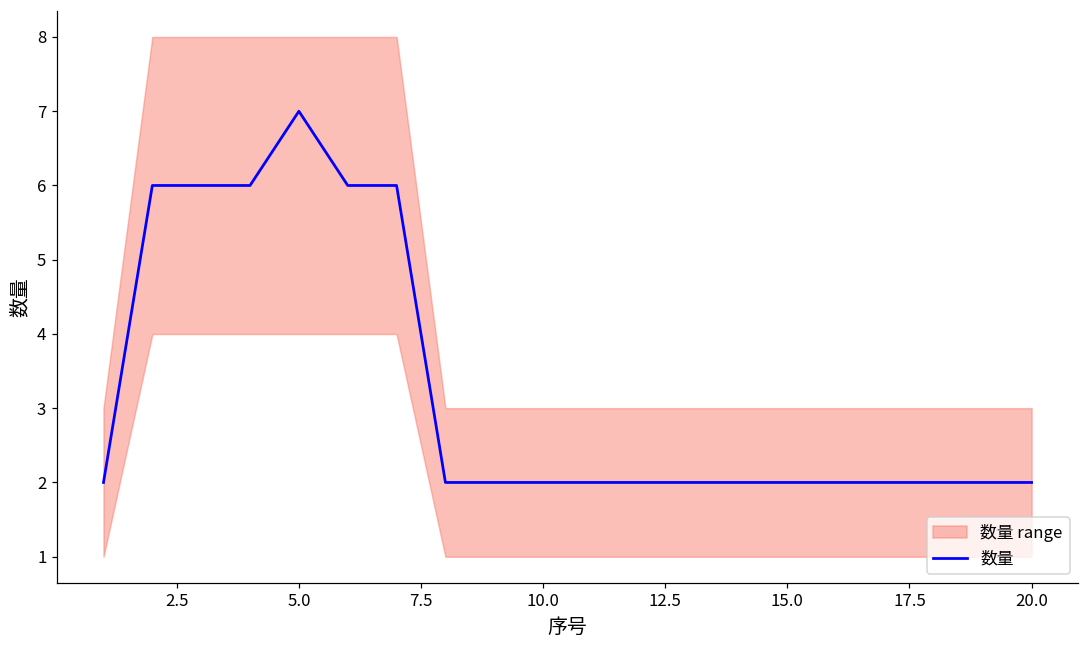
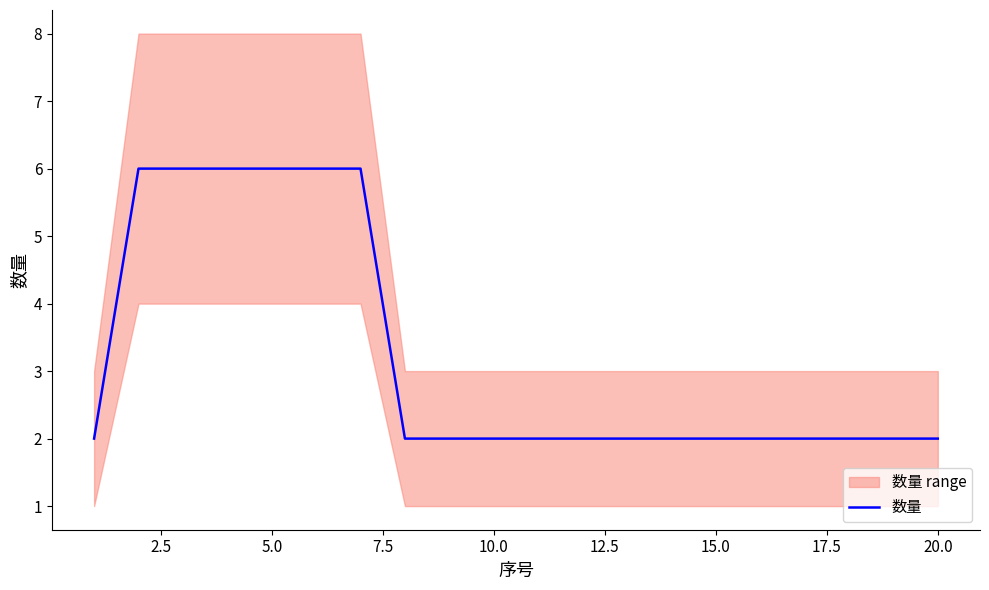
  {
    "数量": {
-     "5.0": 7,
+     "5.0": 6,
      "10.0": 2,
      "15.0": 2,
      "20.0": 2
    }
  }
